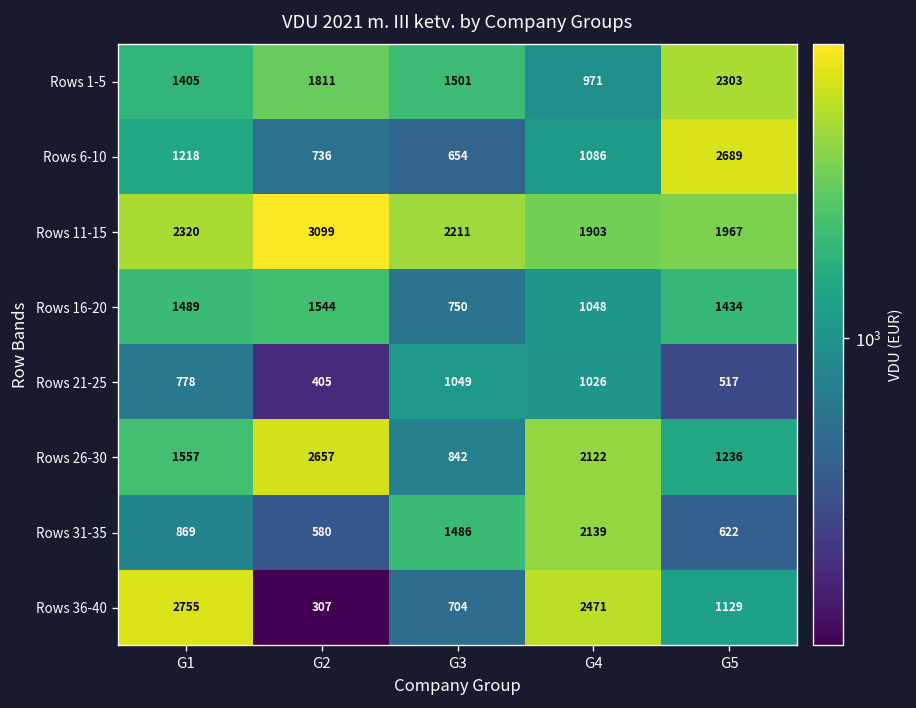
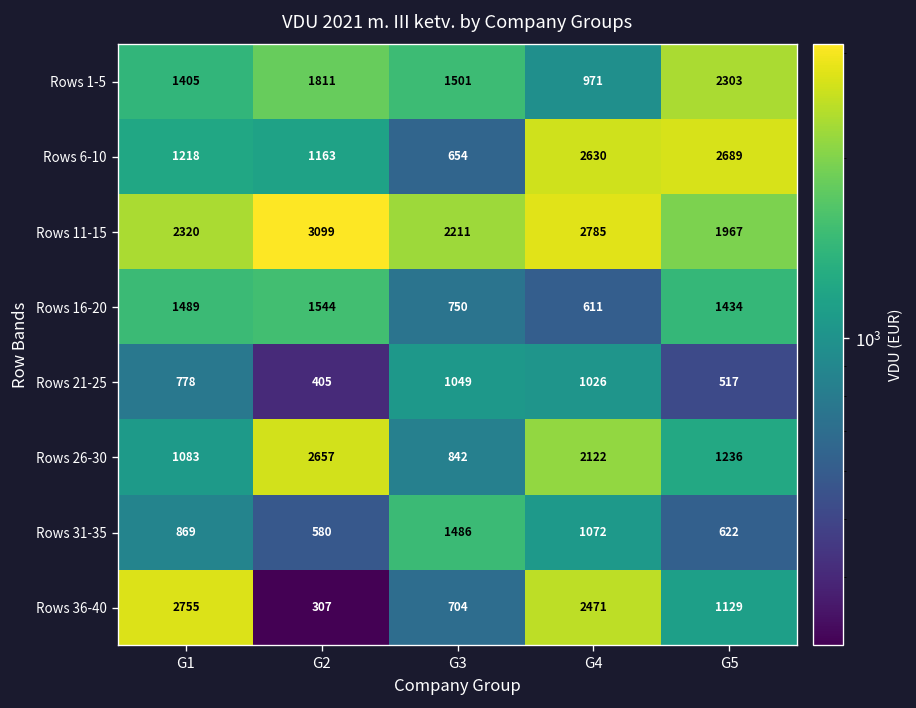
  {
    "Rows 1-5": {
      "G1": 1405,
      "G2": 1811,
      "G3": 1501,
      "G4": 971,
      "G5": 2303
    },
    "Rows 6-10": {
      "G1": 1218,
-     "G2": 736,
+     "G2": 1163,
      "G3": 654,
-     "G4": 1086,
+     "G4": 2630,
      "G5": 2689
    },
    "Rows 11-15": {
      "G1": 2320,
      "G2": 3099,
      "G3": 2211,
-     "G4": 1903,
+     "G4": 2785,
      "G5": 1967
    },
    "Rows 16-20": {
      "G1": 1489,
      "G2": 1544,
      "G3": 750,
-     "G4": 1048,
+     "G4": 611,
      "G5": 1434
    },
    "Rows 21-25": {
      "G1": 778,
      "G2": 405,
      "G3": 1049,
      "G4": 1026,
      "G5": 517
    },
    "Rows 26-30": {
-     "G1": 1557,
+     "G1": 1083,
      "G2": 2657,
      "G3": 842,
      "G4": 2122,
      "G5": 1236
    },
    "Rows 31-35": {
      "G1": 869,
      "G2": 580,
      "G3": 1486,
-     "G4": 2139,
+     "G4": 1072,
      "G5": 622
    },
    "Rows 36-40": {
      "G1": 2755,
      "G2": 307,
      "G3": 704,
      "G4": 2471,
      "G5": 1129
    }
  }
